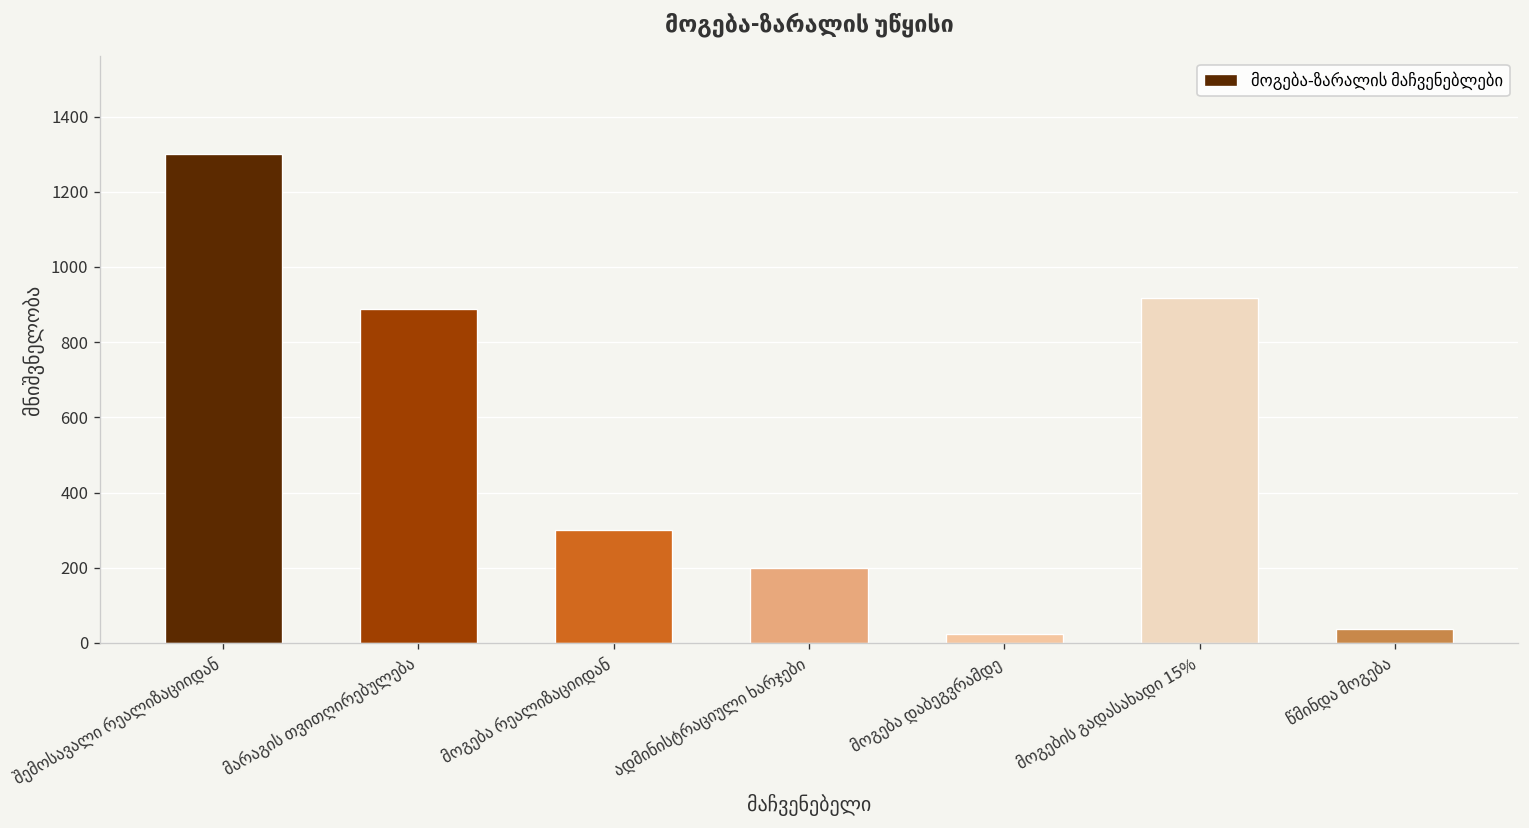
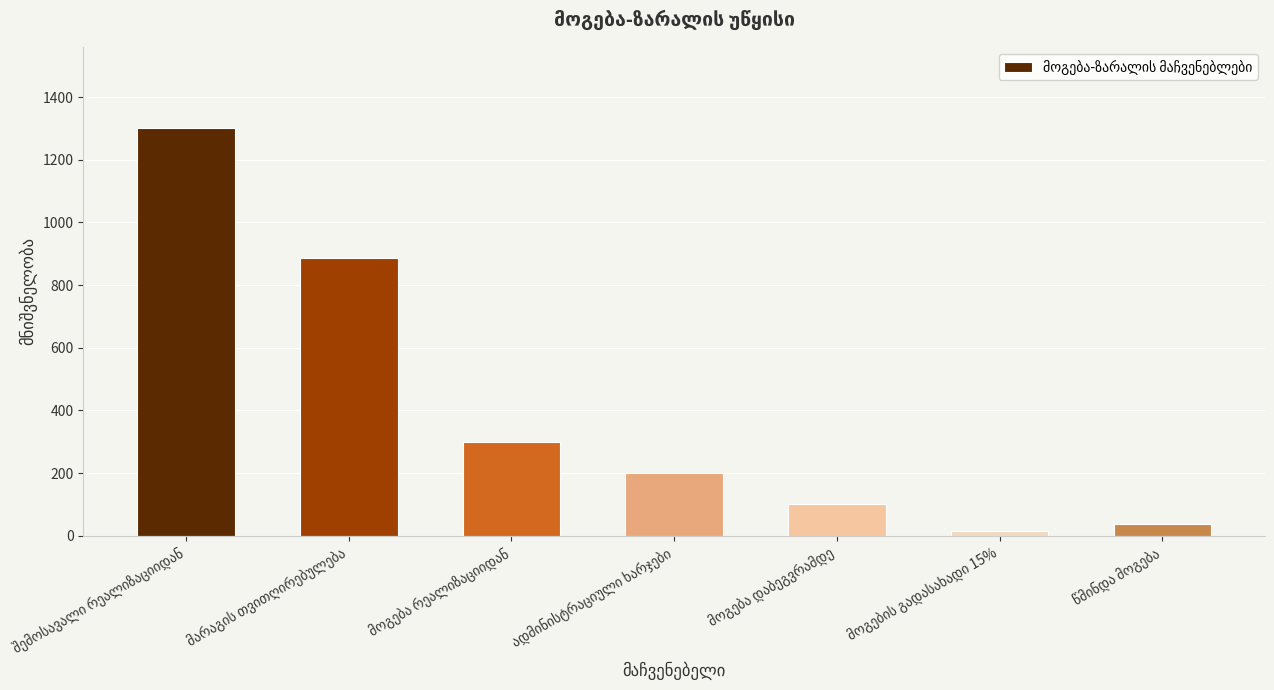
  {
    "შემოსავალი რეალიზაციიდან": 1300,
    "მარაგის თვითღირებულება": 890,
    "მოგება რეალიზაციიდან": 300,
    "ადმინისტრაციული ხარჯები": 200,
-   "მოგება დაბეგვრამდე": 30,
-   "მოგების გადასახადი 15%": 920,
+   "მოგება დაბეგვრამდე": 100,
+   "მოგების გადასახადი 15%": 20,
    "წმინდა მოგება": 40
  }
